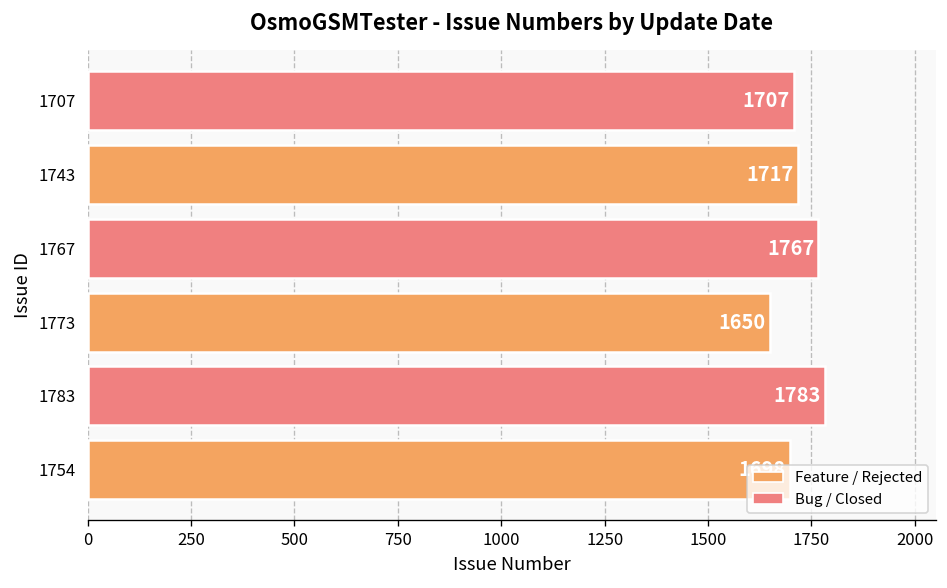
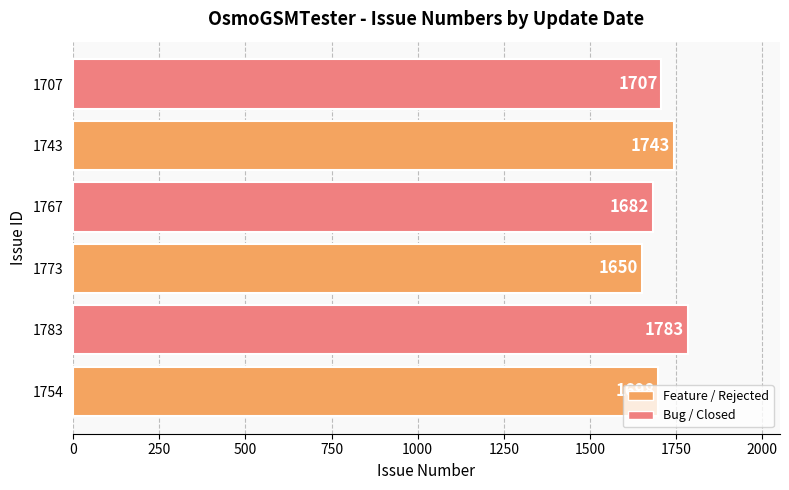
  {
    "1707": 1707,
-   "1743": 1717,
-   "1767": 1767,
+   "1743": 1743,
+   "1767": 1682,
    "1773": 1650,
    "1783": 1783
  }
